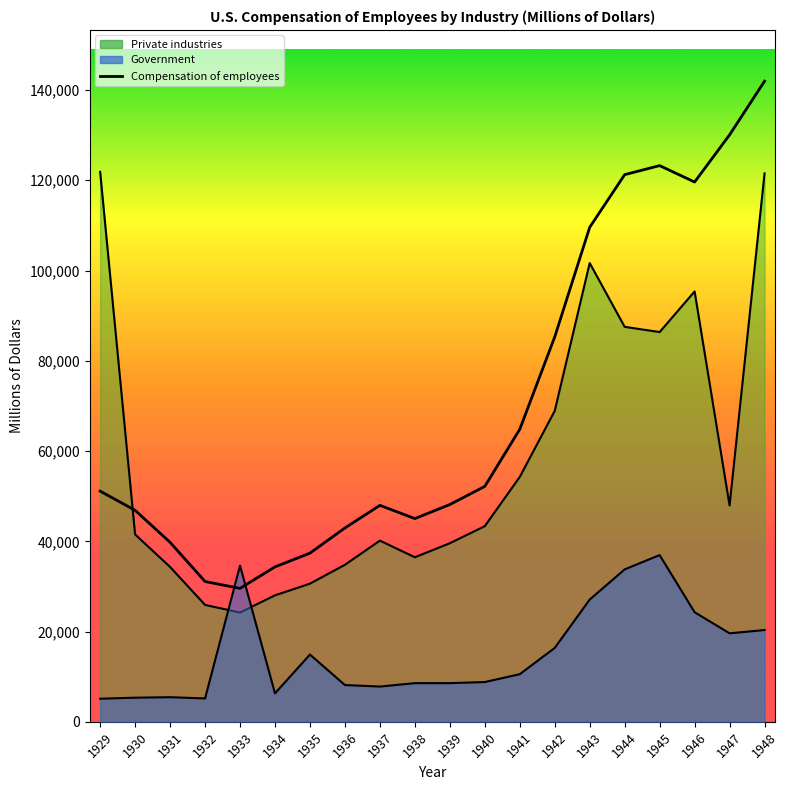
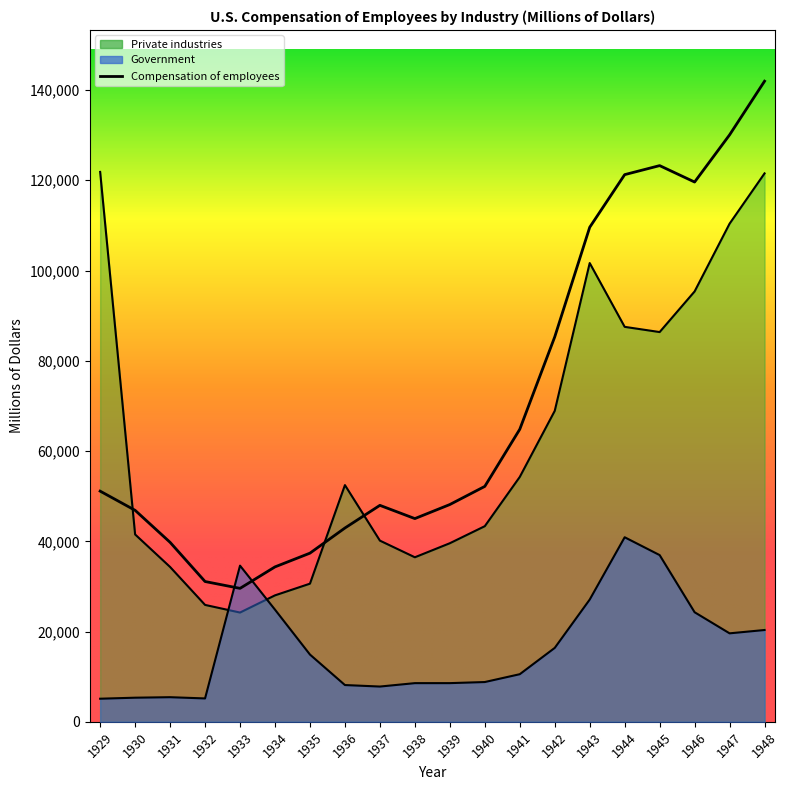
  {
    "Private industries": {
      "1929": "122,000",
      "1930": "42,000",
      "1931": "34,000",
      "1932": "26,000",
      "1933": "24,000",
      "1934": "28,000",
      "1935": "31,000",
-     "1936": "35,000",
+     "1936": "52,000",
      "1937": "40,000",
      "1938": "36,000",
      "1939": "40,000",
      "1940": "43,000",
      "1941": "54,000",
      "1942": "69,000",
      "1943": "102,000",
      "1944": "88,000",
      "1945": "86,000",
      "1946": "95,000",
-     "1947": "48,000",
+     "1947": "110,000",
      "1948": "122,000"
    },
    "Government": {
      "1929": "5,000",
      "1930": "5,000",
      "1931": "5,000",
      "1932": "5,000",
      "1933": "35,000",
-     "1934": "6,000",
+     "1934": "25,000",
      "1935": "15,000",
      "1936": "8,000",
      "1937": "8,000",
      "1938": "9,000",
      "1939": "9,000",
      "1940": "9,000",
      "1941": "11,000",
      "1942": "16,000",
      "1943": "27,000",
-     "1944": "34,000",
+     "1944": "41,000",
      "1945": "37,000",
      "1946": "24,000",
      "1947": "20,000",
      "1948": "20,000"
    }
  }
